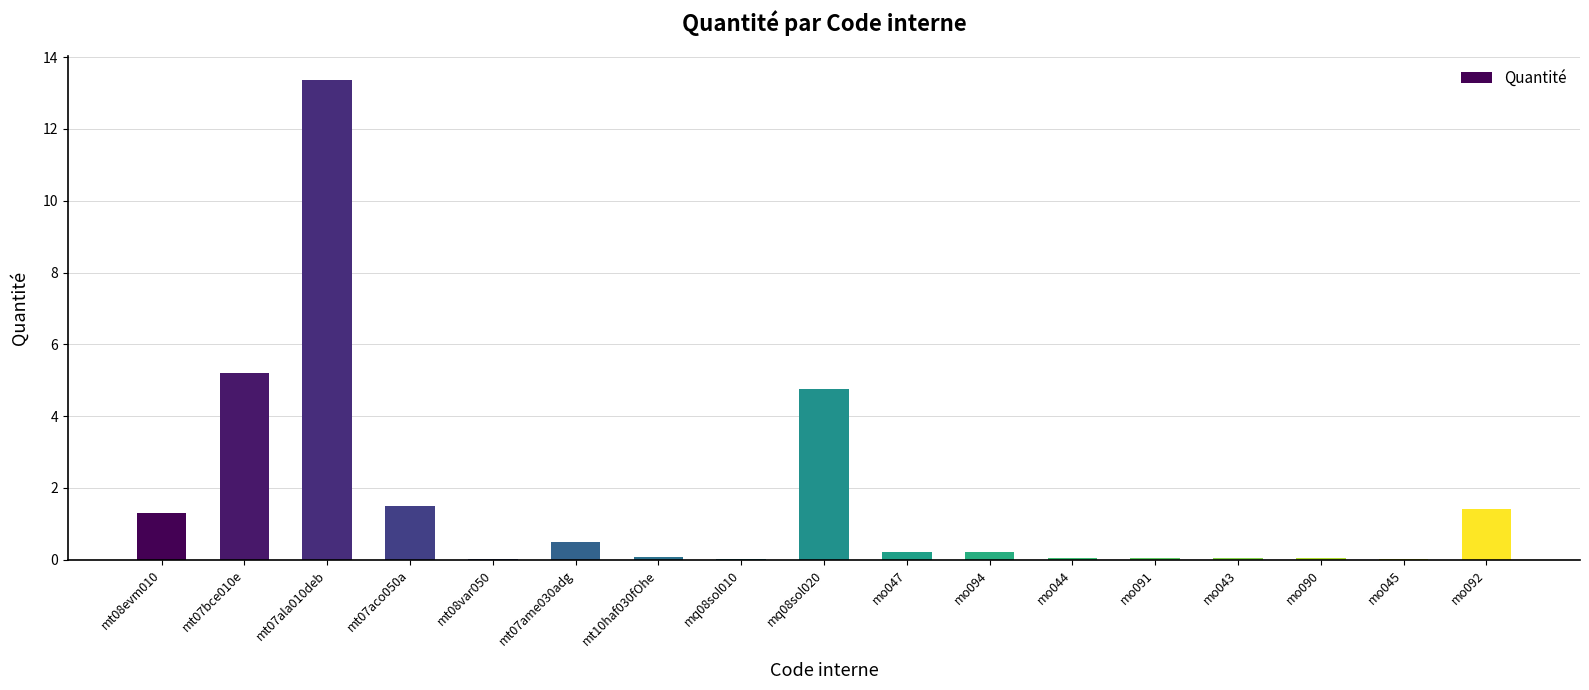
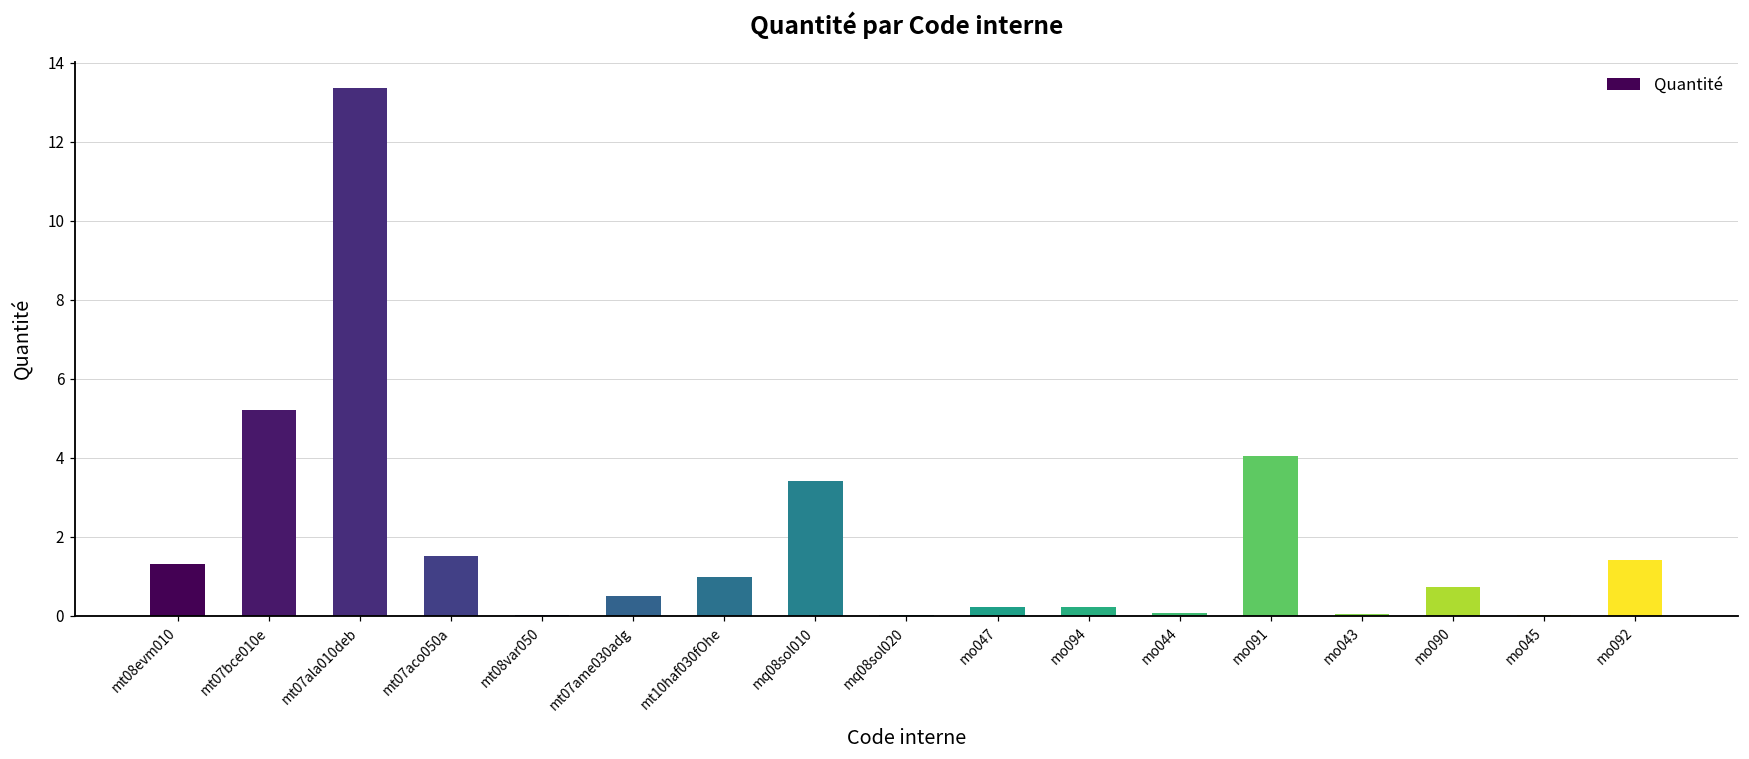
  {
    "mt08evm010": 1.3,
    "mt07bce010e": 5.2,
    "mt07ala010deb": 13.4,
    "mt07aco050a": 1.5,
    "mt07ame030adg": 0.5,
-   "mt10haf030fOhe": 0.1,
-   "mq08sol010": 0.0,
-   "mq08sol020": 4.8,
+   "mt10haf030fOhe": 1.0,
+   "mq08sol010": 3.4,
+   "mq08sol020": 0.0,
    "mo047": 0.2,
    "mo094": 0.2,
-   "mo091": 0.1,
-   "mo090": 0.0,
+   "mo091": 4.1,
+   "mo090": 0.7,
    "mo092": 1.4
  }
